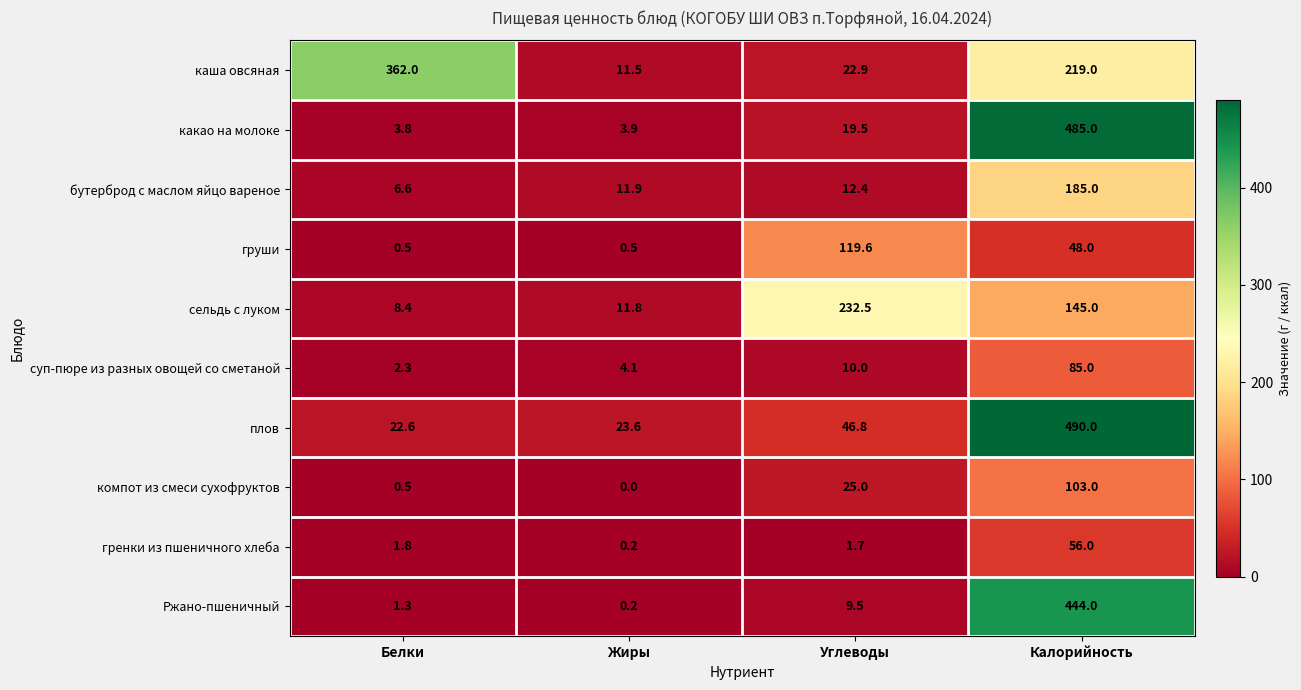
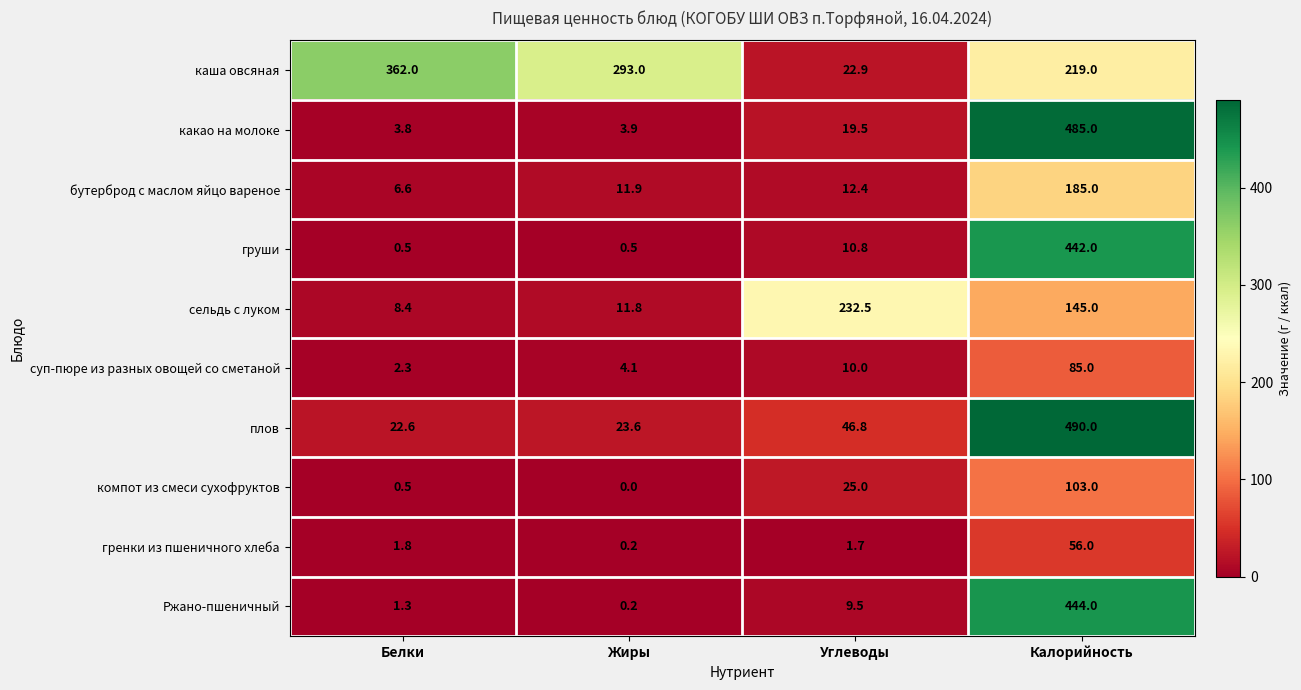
  {
    "каша овсяная": {
      "Белки": 362.0,
-     "Жиры": 11.5,
+     "Жиры": 293.0,
      "Углеводы": 22.9,
      "Калорийность": 219.0
    },
    "какао на молоке": {
      "Белки": 3.8,
      "Жиры": 3.9,
      "Углеводы": 19.5,
      "Калорийность": 485.0
    },
    "бутерброд с маслом яйцо вареное": {
      "Белки": 6.6,
      "Жиры": 11.9,
      "Углеводы": 12.4,
      "Калорийность": 185.0
    },
    "груши": {
      "Белки": 0.5,
      "Жиры": 0.5,
-     "Углеводы": 119.6,
-     "Калорийность": 48.0
+     "Углеводы": 10.8,
+     "Калорийность": 442.0
    },
    "сельдь с луком": {
      "Белки": 8.4,
      "Жиры": 11.8,
      "Углеводы": 232.5,
      "Калорийность": 145.0
    },
    "суп-пюре из разных овощей со сметаной": {
      "Белки": 2.3,
      "Жиры": 4.1,
      "Углеводы": 10.0,
      "Калорийность": 85.0
    },
    "плов": {
      "Белки": 22.6,
      "Жиры": 23.6,
      "Углеводы": 46.8,
      "Калорийность": 490.0
    },
    "компот из смеси сухофруктов": {
      "Белки": 0.5,
      "Жиры": 0.0,
      "Углеводы": 25.0,
      "Калорийность": 103.0
    },
    "гренки из пшеничного хлеба": {
      "Белки": 1.8,
      "Жиры": 0.2,
      "Углеводы": 1.7,
      "Калорийность": 56.0
    },
    "Ржано-пшеничный": {
      "Белки": 1.3,
      "Жиры": 0.2,
      "Углеводы": 9.5,
      "Калорийность": 444.0
    }
  }
